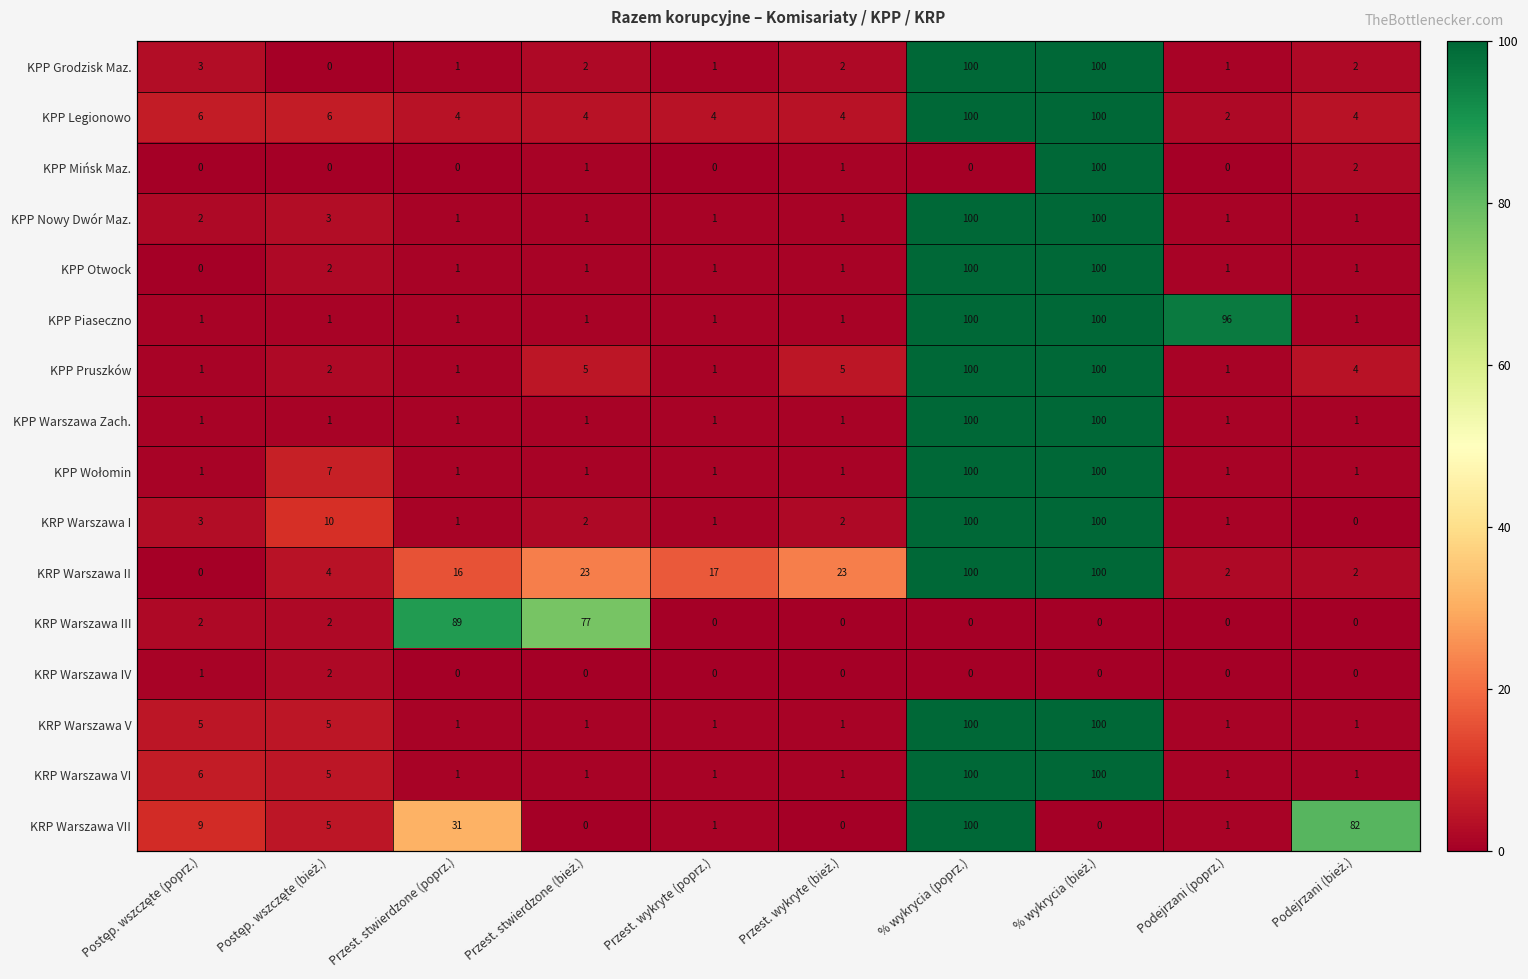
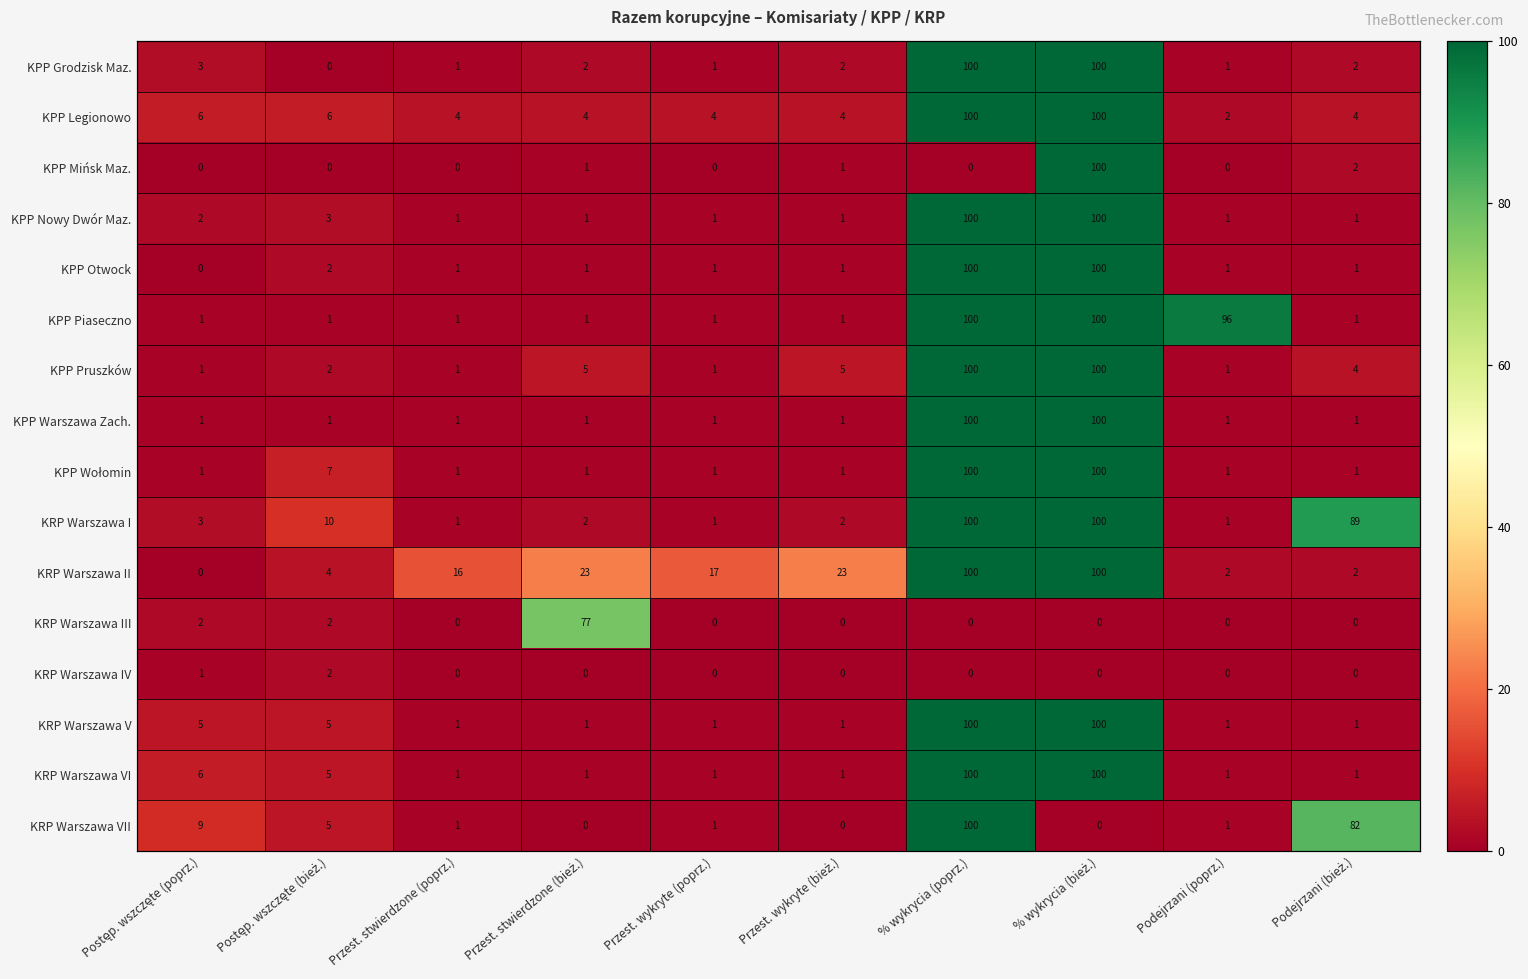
  {
    "KPP Grodzisk Maz.": {
      "Postęp. wszczęte (poprz.)": 3,
      "Postęp. wszczęte (bież.)": 0,
      "Przest. stwierdzone (poprz.)": 1,
      "Przest. stwierdzone (bież.)": 2,
      "Przest. wykryte (poprz.)": 1,
      "Przest. wykryte (bież.)": 2,
      "% wykrycia (poprz.)": 100,
      "% wykrycia (bież.)": 100,
      "Podejrzani (poprz.)": 1,
      "Podejrzani (bież.)": 2
    },
    "KPP Legionowo": {
      "Postęp. wszczęte (poprz.)": 6,
      "Postęp. wszczęte (bież.)": 6,
      "Przest. stwierdzone (poprz.)": 4,
      "Przest. stwierdzone (bież.)": 4,
      "Przest. wykryte (poprz.)": 4,
      "Przest. wykryte (bież.)": 4,
      "% wykrycia (poprz.)": 100,
      "% wykrycia (bież.)": 100,
      "Podejrzani (poprz.)": 2,
      "Podejrzani (bież.)": 4
    },
    "KPP Mińsk Maz.": {
      "Postęp. wszczęte (poprz.)": 0,
      "Postęp. wszczęte (bież.)": 0,
      "Przest. stwierdzone (poprz.)": 0,
      "Przest. stwierdzone (bież.)": 1,
      "Przest. wykryte (poprz.)": 0,
      "Przest. wykryte (bież.)": 1,
      "% wykrycia (poprz.)": 0,
      "% wykrycia (bież.)": 100,
      "Podejrzani (poprz.)": 0,
      "Podejrzani (bież.)": 2
    },
    "KPP Nowy Dwór Maz.": {
      "Postęp. wszczęte (poprz.)": 2,
      "Postęp. wszczęte (bież.)": 3,
      "Przest. stwierdzone (poprz.)": 1,
      "Przest. stwierdzone (bież.)": 1,
      "Przest. wykryte (poprz.)": 1,
      "Przest. wykryte (bież.)": 1,
      "% wykrycia (poprz.)": 100,
      "% wykrycia (bież.)": 100,
      "Podejrzani (poprz.)": 1,
      "Podejrzani (bież.)": 1
    },
    "KPP Otwock": {
      "Postęp. wszczęte (poprz.)": 0,
      "Postęp. wszczęte (bież.)": 2,
      "Przest. stwierdzone (poprz.)": 1,
      "Przest. stwierdzone (bież.)": 1,
      "Przest. wykryte (poprz.)": 1,
      "Przest. wykryte (bież.)": 1,
      "% wykrycia (poprz.)": 100,
      "% wykrycia (bież.)": 100,
      "Podejrzani (poprz.)": 1,
      "Podejrzani (bież.)": 1
    },
    "KPP Piaseczno": {
      "Postęp. wszczęte (poprz.)": 1,
      "Postęp. wszczęte (bież.)": 1,
      "Przest. stwierdzone (poprz.)": 1,
      "Przest. stwierdzone (bież.)": 1,
      "Przest. wykryte (poprz.)": 1,
      "Przest. wykryte (bież.)": 1,
      "% wykrycia (poprz.)": 100,
      "% wykrycia (bież.)": 100,
      "Podejrzani (poprz.)": 96,
      "Podejrzani (bież.)": 1
    },
    "KPP Pruszków": {
      "Postęp. wszczęte (poprz.)": 1,
      "Postęp. wszczęte (bież.)": 2,
      "Przest. stwierdzone (poprz.)": 1,
      "Przest. stwierdzone (bież.)": 5,
      "Przest. wykryte (poprz.)": 1,
      "Przest. wykryte (bież.)": 5,
      "% wykrycia (poprz.)": 100,
      "% wykrycia (bież.)": 100,
      "Podejrzani (poprz.)": 1,
      "Podejrzani (bież.)": 4
    },
    "KPP Warszawa Zach.": {
      "Postęp. wszczęte (poprz.)": 1,
      "Postęp. wszczęte (bież.)": 1,
      "Przest. stwierdzone (poprz.)": 1,
      "Przest. stwierdzone (bież.)": 1,
      "Przest. wykryte (poprz.)": 1,
      "Przest. wykryte (bież.)": 1,
      "% wykrycia (poprz.)": 100,
      "% wykrycia (bież.)": 100,
      "Podejrzani (poprz.)": 1,
      "Podejrzani (bież.)": 1
    },
    "KPP Wołomin": {
      "Postęp. wszczęte (poprz.)": 1,
      "Postęp. wszczęte (bież.)": 7,
      "Przest. stwierdzone (poprz.)": 1,
      "Przest. stwierdzone (bież.)": 1,
      "Przest. wykryte (poprz.)": 1,
      "Przest. wykryte (bież.)": 1,
      "% wykrycia (poprz.)": 100,
      "% wykrycia (bież.)": 100,
      "Podejrzani (poprz.)": 1,
      "Podejrzani (bież.)": 1
    },
    "KRP Warszawa I": {
      "Postęp. wszczęte (poprz.)": 3,
      "Postęp. wszczęte (bież.)": 10,
      "Przest. stwierdzone (poprz.)": 1,
      "Przest. stwierdzone (bież.)": 2,
      "Przest. wykryte (poprz.)": 1,
      "Przest. wykryte (bież.)": 2,
      "% wykrycia (poprz.)": 100,
      "% wykrycia (bież.)": 100,
      "Podejrzani (poprz.)": 1,
-     "Podejrzani (bież.)": 0
+     "Podejrzani (bież.)": 89
    },
    "KRP Warszawa II": {
      "Postęp. wszczęte (poprz.)": 0,
      "Postęp. wszczęte (bież.)": 4,
      "Przest. stwierdzone (poprz.)": 16,
      "Przest. stwierdzone (bież.)": 23,
      "Przest. wykryte (poprz.)": 17,
      "Przest. wykryte (bież.)": 23,
      "% wykrycia (poprz.)": 100,
      "% wykrycia (bież.)": 100,
      "Podejrzani (poprz.)": 2,
      "Podejrzani (bież.)": 2
    },
    "KRP Warszawa III": {
      "Postęp. wszczęte (poprz.)": 2,
      "Postęp. wszczęte (bież.)": 2,
-     "Przest. stwierdzone (poprz.)": 89,
+     "Przest. stwierdzone (poprz.)": 0,
      "Przest. stwierdzone (bież.)": 77,
      "Przest. wykryte (poprz.)": 0,
      "Przest. wykryte (bież.)": 0,
      "% wykrycia (poprz.)": 0,
      "% wykrycia (bież.)": 0,
      "Podejrzani (poprz.)": 0,
      "Podejrzani (bież.)": 0
    },
    "KRP Warszawa IV": {
      "Postęp. wszczęte (poprz.)": 1,
      "Postęp. wszczęte (bież.)": 2,
      "Przest. stwierdzone (poprz.)": 0,
      "Przest. stwierdzone (bież.)": 0,
      "Przest. wykryte (poprz.)": 0,
      "Przest. wykryte (bież.)": 0,
      "% wykrycia (poprz.)": 0,
      "% wykrycia (bież.)": 0,
      "Podejrzani (poprz.)": 0,
      "Podejrzani (bież.)": 0
    },
    "KRP Warszawa V": {
      "Postęp. wszczęte (poprz.)": 5,
      "Postęp. wszczęte (bież.)": 5,
      "Przest. stwierdzone (poprz.)": 1,
      "Przest. stwierdzone (bież.)": 1,
      "Przest. wykryte (poprz.)": 1,
      "Przest. wykryte (bież.)": 1,
      "% wykrycia (poprz.)": 100,
      "% wykrycia (bież.)": 100,
      "Podejrzani (poprz.)": 1,
      "Podejrzani (bież.)": 1
    },
    "KRP Warszawa VI": {
      "Postęp. wszczęte (poprz.)": 6,
      "Postęp. wszczęte (bież.)": 5,
      "Przest. stwierdzone (poprz.)": 1,
      "Przest. stwierdzone (bież.)": 1,
      "Przest. wykryte (poprz.)": 1,
      "Przest. wykryte (bież.)": 1,
      "% wykrycia (poprz.)": 100,
      "% wykrycia (bież.)": 100,
      "Podejrzani (poprz.)": 1,
      "Podejrzani (bież.)": 1
    },
    "KRP Warszawa VII": {
      "Postęp. wszczęte (poprz.)": 9,
      "Postęp. wszczęte (bież.)": 5,
-     "Przest. stwierdzone (poprz.)": 31,
+     "Przest. stwierdzone (poprz.)": 1,
      "Przest. stwierdzone (bież.)": 0,
      "Przest. wykryte (poprz.)": 1,
      "Przest. wykryte (bież.)": 0,
      "% wykrycia (poprz.)": 100,
      "% wykrycia (bież.)": 0,
      "Podejrzani (poprz.)": 1,
      "Podejrzani (bież.)": 82
    }
  }
